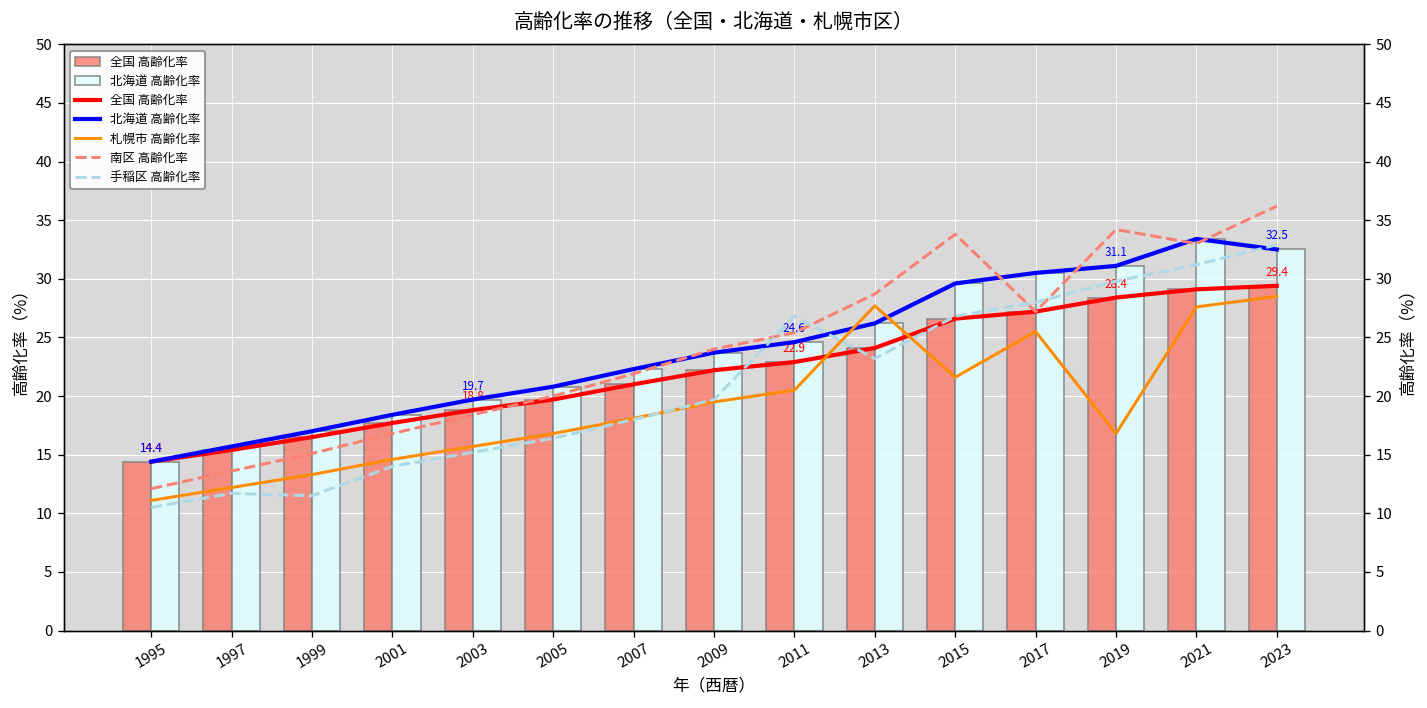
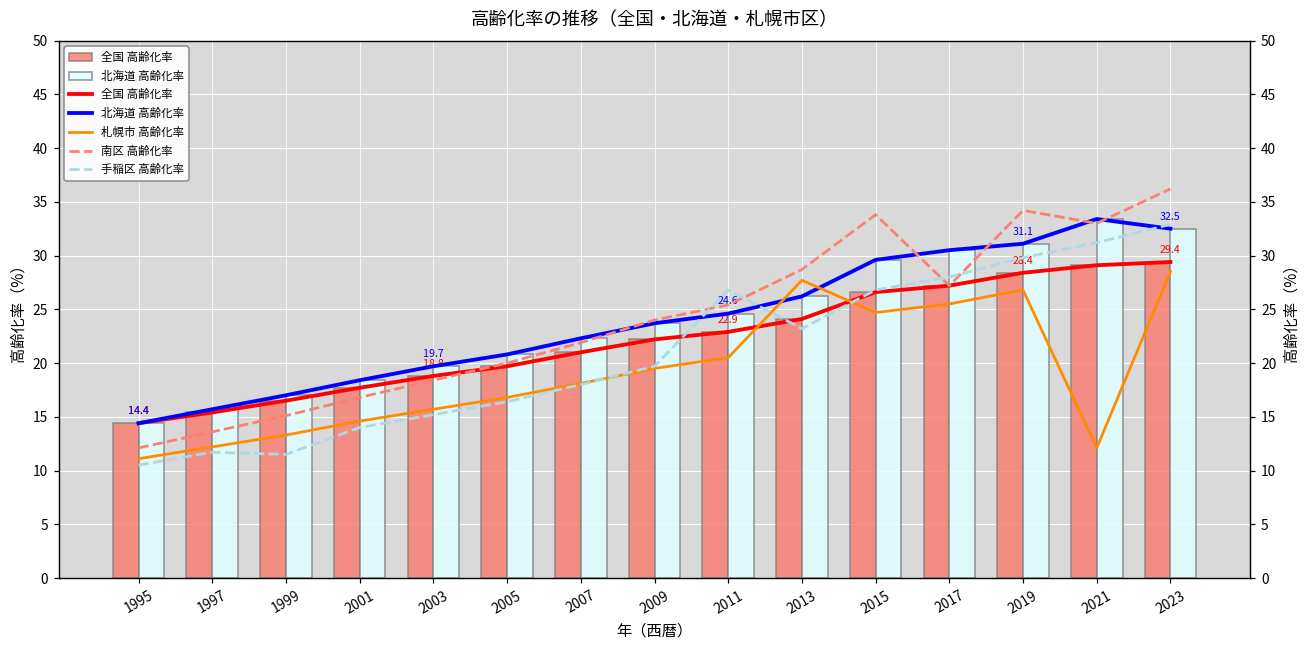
  {
    "札幌市 高齢化率": {
      "1995": 11,
      "1997": 12,
      "1999": 13,
      "2001": 15,
      "2003": 16,
      "2005": 17,
      "2011": 21,
      "2013": 28,
-     "2015": 22,
+     "2015": 25,
      "2017": 26,
-     "2019": 17,
-     "2021": 28,
+     "2019": 27,
+     "2021": 12,
      "2023": 29
    },
    "手稲区 高齢化率": {
      "1995": 11,
      "1997": 12,
      "1999": 12,
      "2001": 14,
      "2003": 15,
      "2005": 16,
      "2011": 27,
      "2013": 23,
      "2017": 28,
      "2019": 30,
      "2021": 31
    }
  }
